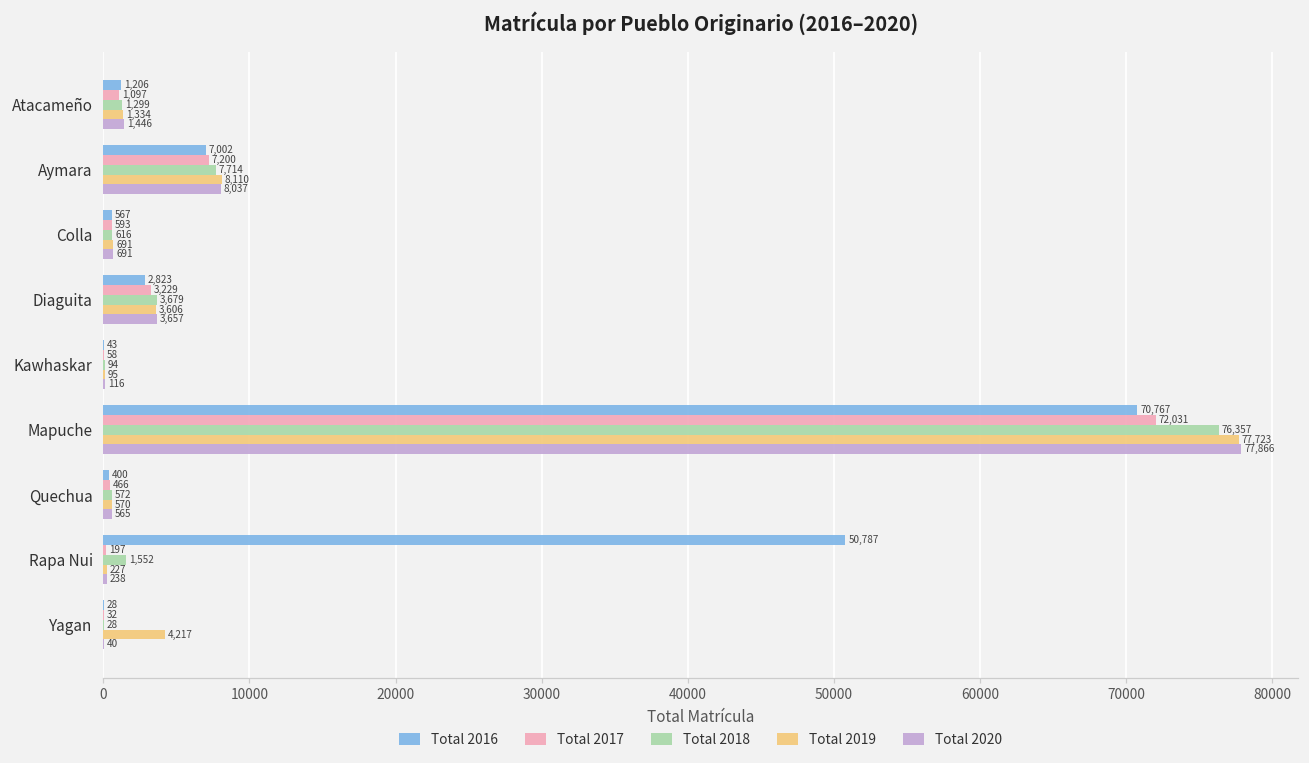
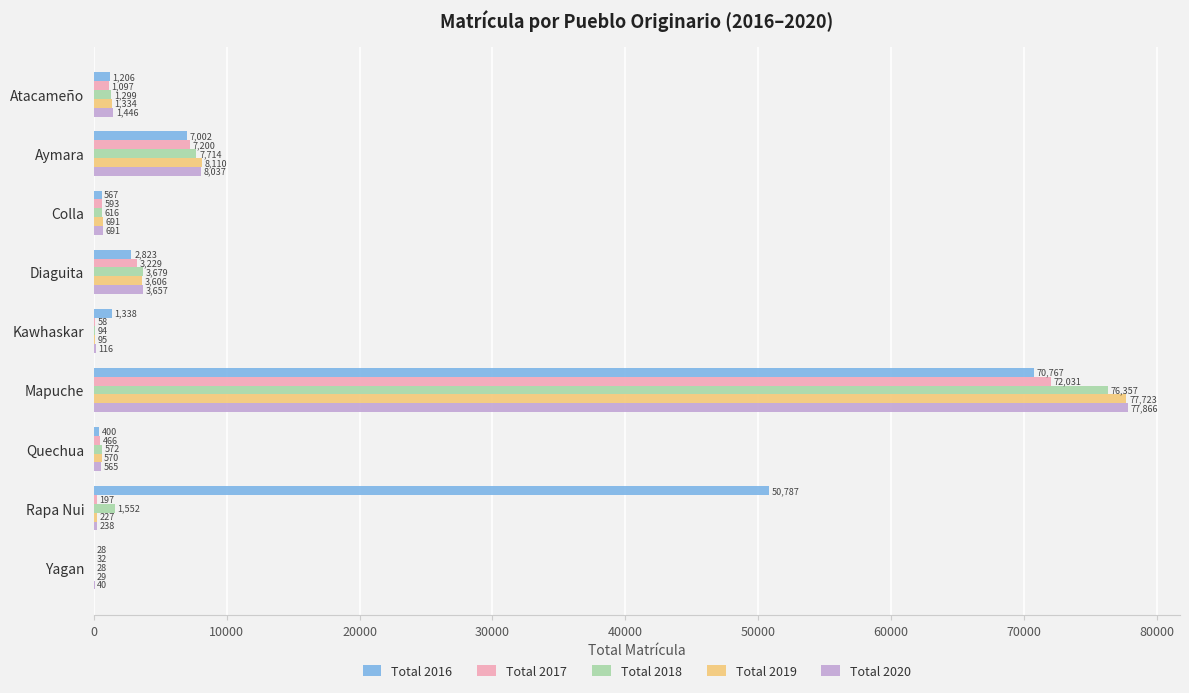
  {
    "Total 2016": {
      "Atacameño": "1,206",
      "Aymara": "7,002",
      "Colla": "567",
      "Diaguita": "2,823",
-     "Kawhaskar": "43",
+     "Kawhaskar": "1,338",
      "Mapuche": "70,767",
      "Quechua": "400",
      "Rapa Nui": "50,787",
      "Yagan": "28"
    },
    "Total 2018": {
      "Atacameño": "1,299",
      "Aymara": "7,714",
      "Colla": "616",
      "Diaguita": "3,679",
      "Kawhaskar": "94",
      "Mapuche": "76,357",
      "Quechua": "572",
      "Rapa Nui": "1,552",
      "Yagan": "28"
    },
    "Total 2019": {
      "Atacameño": "1,334",
      "Aymara": "8,110",
      "Colla": "691",
      "Diaguita": "3,606",
      "Kawhaskar": "95",
      "Mapuche": "77,723",
      "Quechua": "570",
      "Rapa Nui": "227",
-     "Yagan": "4,217"
+     "Yagan": "29"
    }
  }
